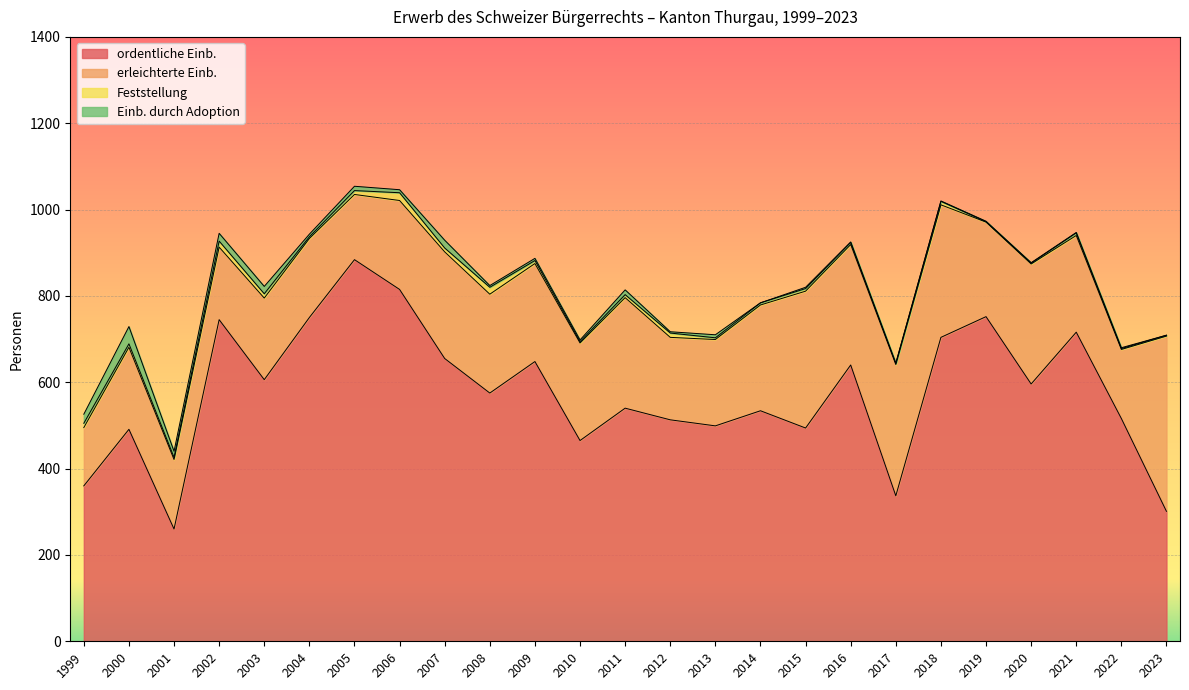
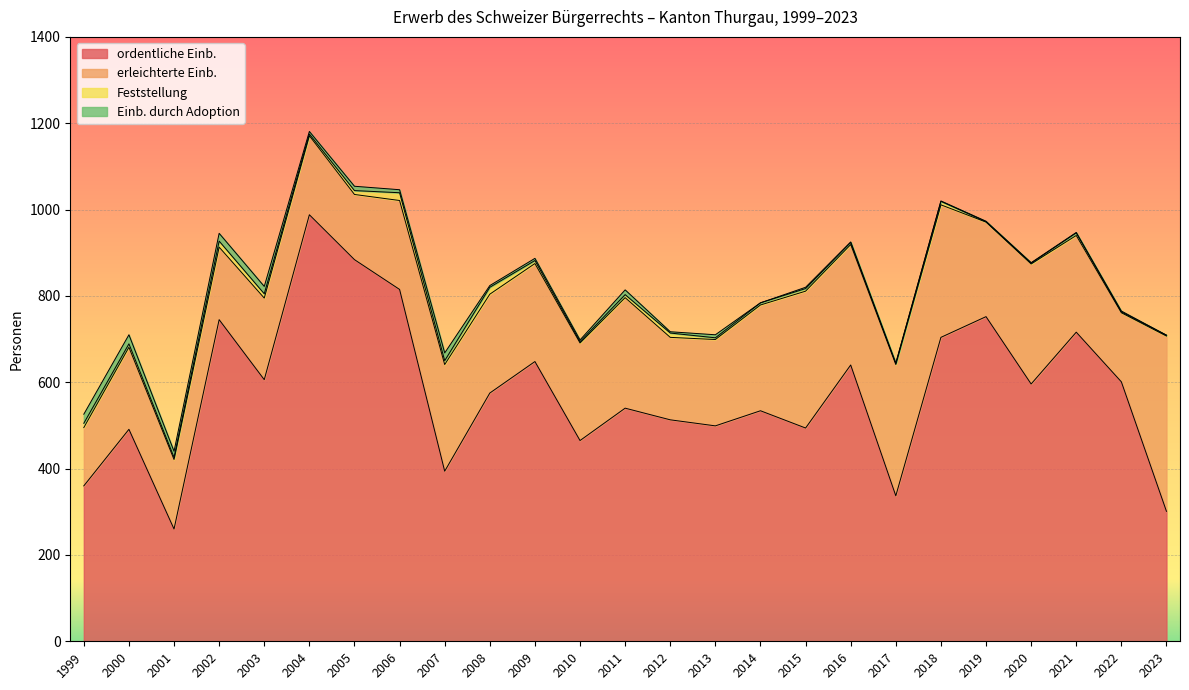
  {
    "ordentliche Einb.": {
      "1999": 360,
      "2000": 490,
      "2001": 260,
      "2002": 750,
      "2003": 610,
-     "2004": 750,
+     "2004": 990,
      "2005": 880,
      "2006": 820,
-     "2007": 660,
+     "2007": 390,
      "2008": 580,
      "2009": 650,
      "2010": 470,
      "2011": 540,
      "2012": 510,
      "2013": 500,
      "2014": 530,
      "2015": 490,
      "2016": 640,
      "2017": 340,
      "2018": 700,
      "2019": 750,
      "2020": 600,
      "2021": 720,
-     "2022": 520,
+     "2022": 600,
      "2023": 300
    },
    "erleichterte Einb.": {
      "1999": 140,
      "2000": 190,
      "2002": 170,
      "2003": 190,
      "2005": 150,
      "2006": 210,
      "2007": 250,
      "2008": 230,
      "2009": 230,
      "2011": 260,
      "2012": 190,
      "2015": 320,
      "2018": 310,
      "2021": 220
    },
    "Feststellung": {
      "1999": 10,
      "2000": 10,
      "2002": 10,
      "2003": 10,
      "2005": 10,
      "2006": 20,
      "2007": 10,
      "2011": 10
    },
    "Einb. durch Adoption": {
      "1999": 20,
-     "2000": 40,
+     "2000": 20,
      "2001": 10,
      "2002": 20,
      "2003": 20,
      "2004": 10,
      "2005": 10,
      "2006": 10,
      "2007": 20,
      "2011": 10,
      "2013": 10
    }
  }
